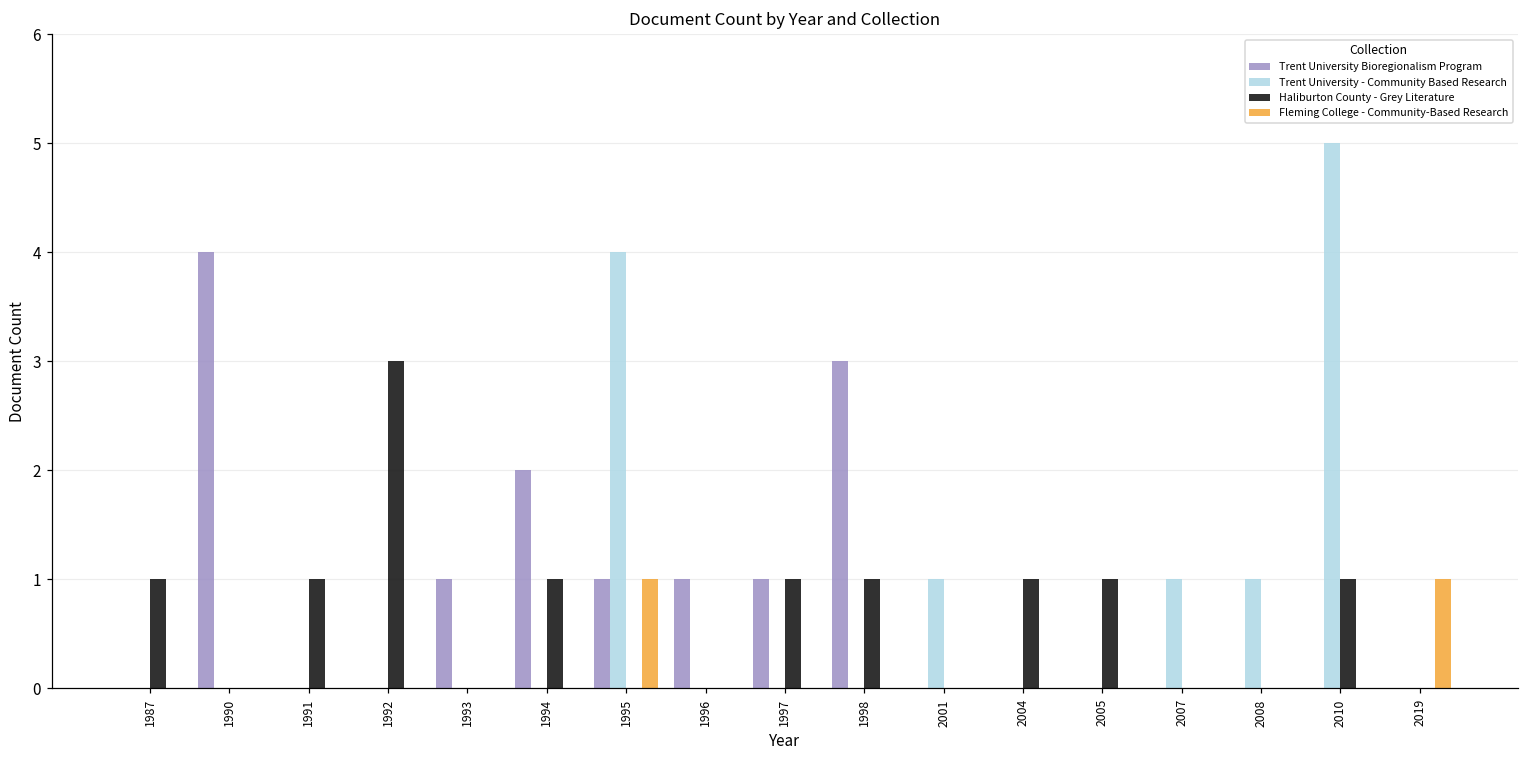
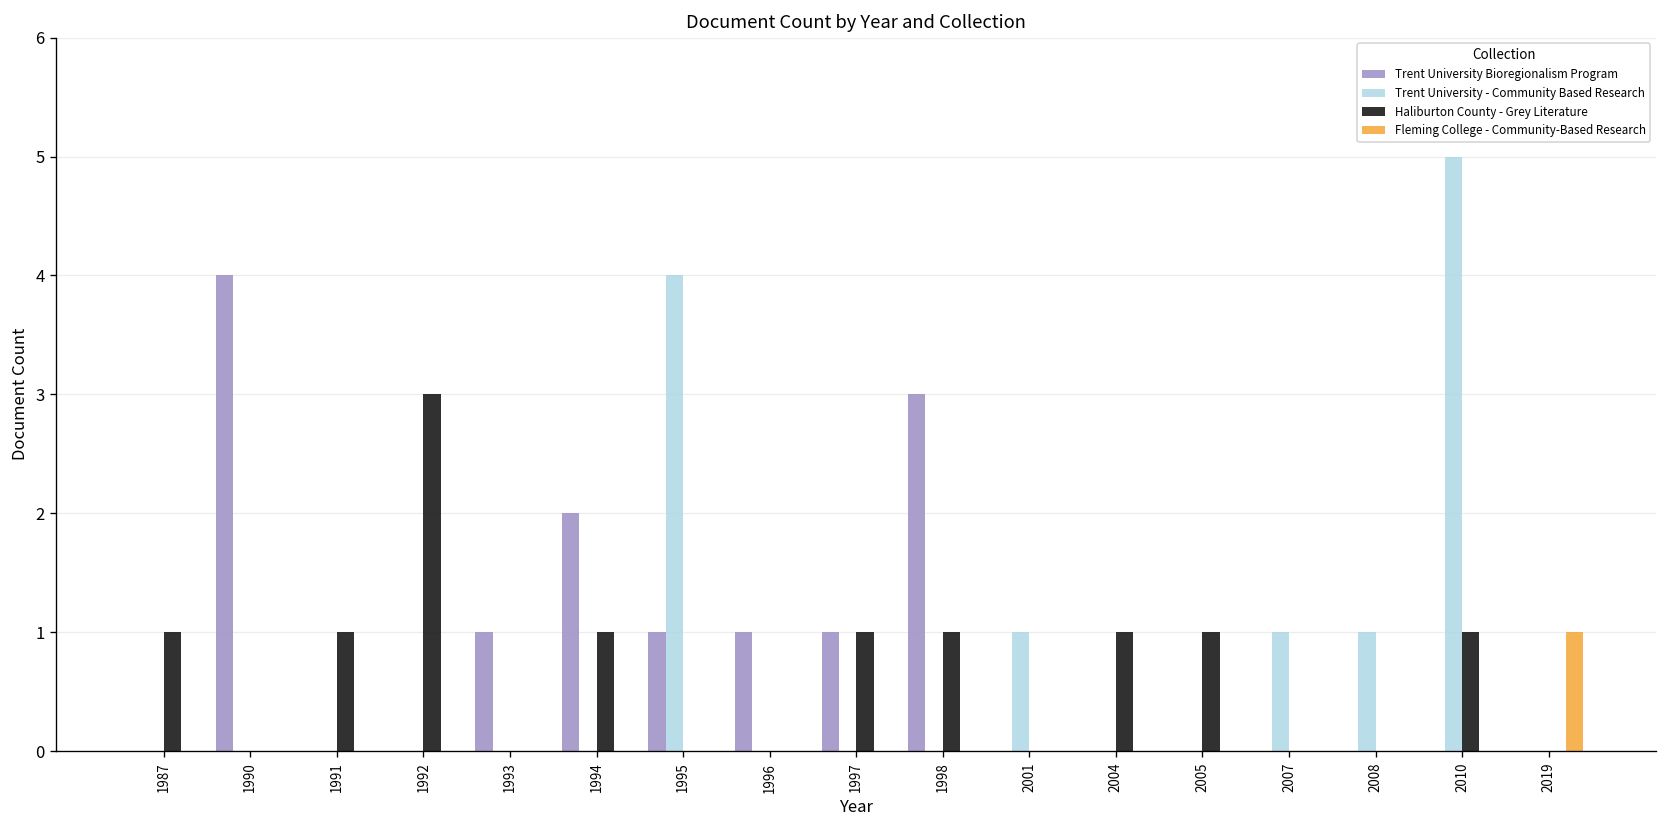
  {
    "Trent University Bioregionalism Program": {
      "1987": 0,
      "1990": 4,
      "1991": 0,
      "1992": 0,
      "1993": 1,
      "1994": 2,
      "1995": 1,
      "1996": 1,
      "1997": 1,
      "1998": 3,
      "2001": 0,
      "2004": 0,
      "2005": 0,
      "2007": 0,
      "2008": 0,
      "2010": 0,
      "2019": 0
    },
    "Trent University - Community Based Research": {
      "1987": 0,
      "1990": 0,
      "1991": 0,
      "1992": 0,
      "1993": 0,
      "1994": 0,
      "1995": 4,
      "1996": 0,
      "1997": 0,
      "1998": 0,
      "2001": 1,
      "2004": 0,
      "2005": 0,
      "2007": 1,
      "2008": 1,
      "2010": 5,
      "2019": 0
    },
    "Haliburton County - Grey Literature": {
      "1987": 1,
      "1990": 0,
      "1991": 1,
      "1992": 3,
      "1993": 0,
      "1994": 1,
      "1995": 0,
      "1996": 0,
      "1997": 1,
      "1998": 1,
      "2001": 0,
      "2004": 1,
      "2005": 1,
      "2007": 0,
      "2008": 0,
      "2010": 1,
      "2019": 0
    },
    "Fleming College - Community-Based Research": {
      "1987": 0,
      "1990": 0,
      "1991": 0,
      "1992": 0,
      "1993": 0,
      "1994": 0,
-     "1995": 1,
+     "1995": 0,
      "1996": 0,
      "1997": 0,
      "1998": 0,
      "2001": 0,
      "2004": 0,
      "2005": 0,
      "2007": 0,
      "2008": 0,
      "2010": 0,
      "2019": 1
    }
  }
